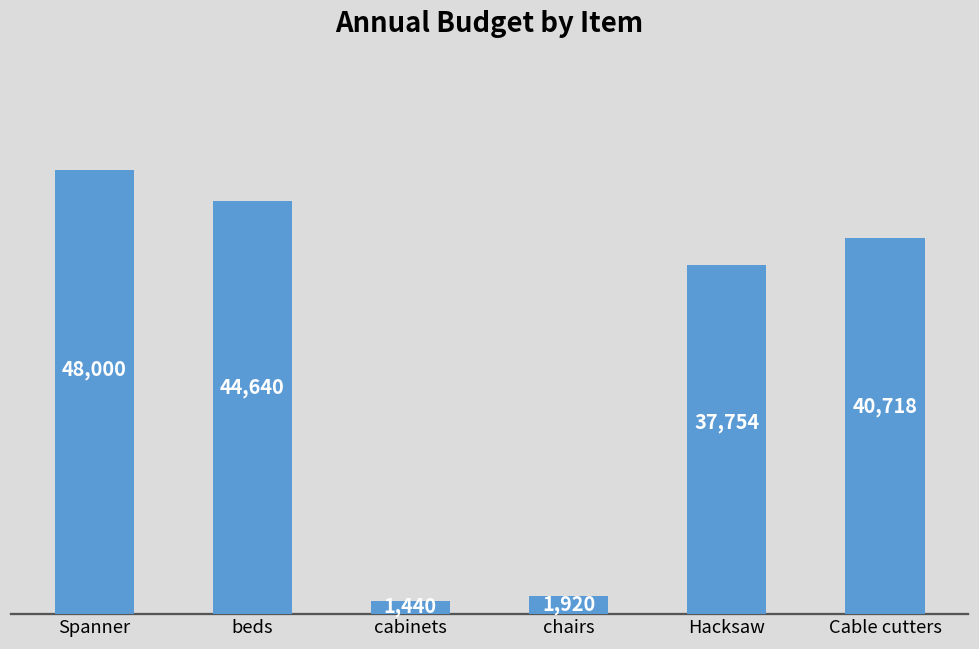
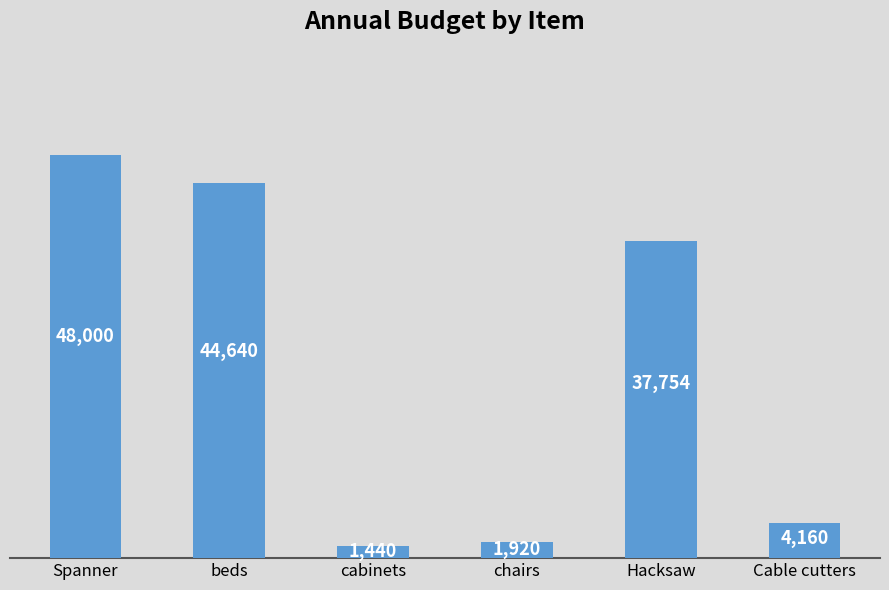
  {
    "Spanner": "48,000",
    "beds": "44,640",
    "cabinets": "1,440",
    "chairs": "1,920",
    "Hacksaw": "37,754",
-   "Cable cutters": "40,718"
+   "Cable cutters": "4,160"
  }
